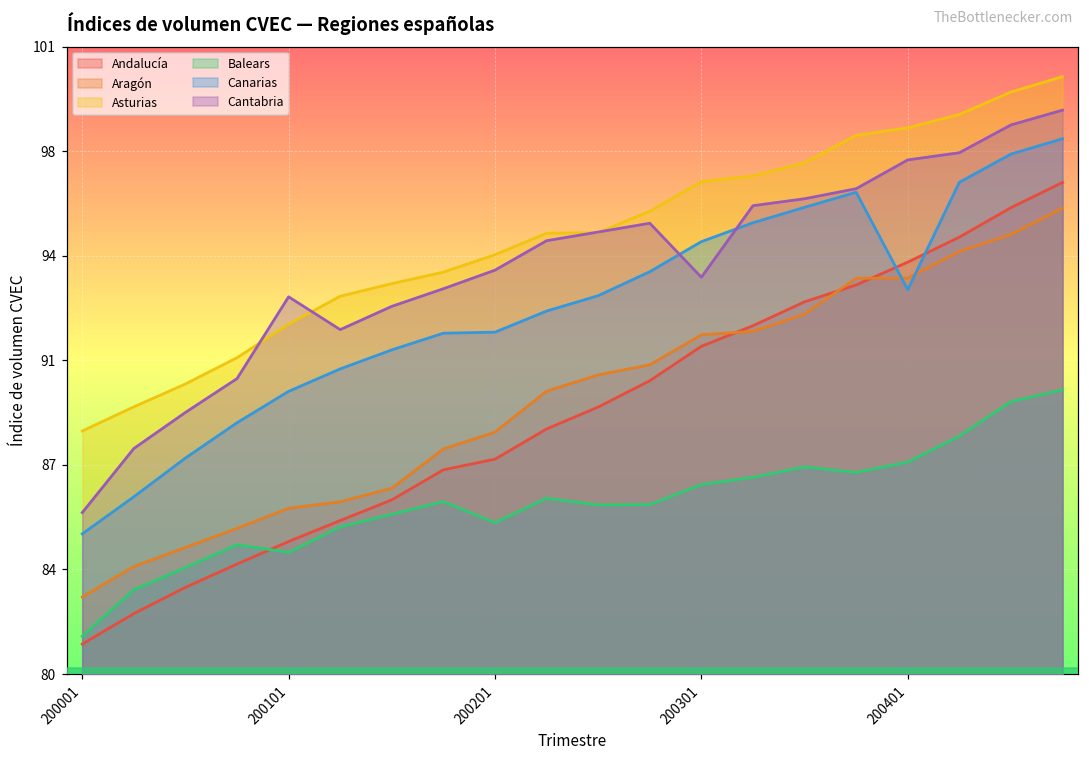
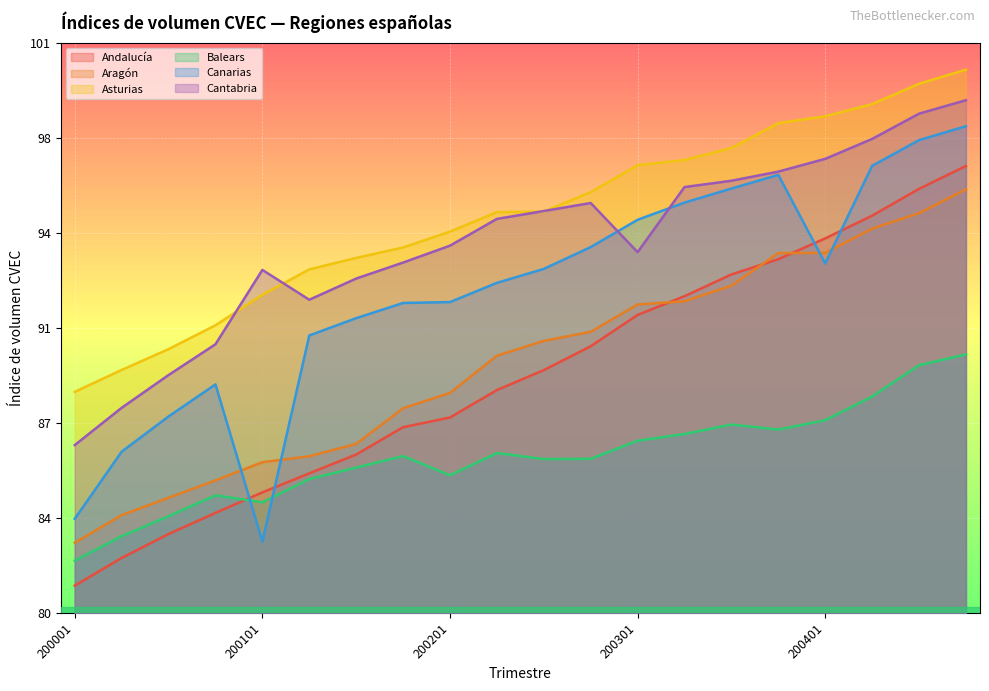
  {
    "Balears": {
-     "200001": 81.5,
+     "200001": 82.1,
      "200101": 84.3,
      "200201": 85.3,
      "200301": 86.5,
      "200401": 87.3
    },
    "Canarias": {
-     "200001": 84.9,
-     "200101": 89.7,
+     "200001": 83.7,
+     "200101": 82.8,
      "200201": 91.6,
      "200301": 94.7,
      "200401": 93.1
    },
    "Cantabria": {
-     "200001": 85.6,
+     "200001": 86.4,
      "200101": 92.8,
      "200201": 93.7,
      "200301": 93.5,
-     "200401": 97.4
+     "200401": 96.9
    }
  }
